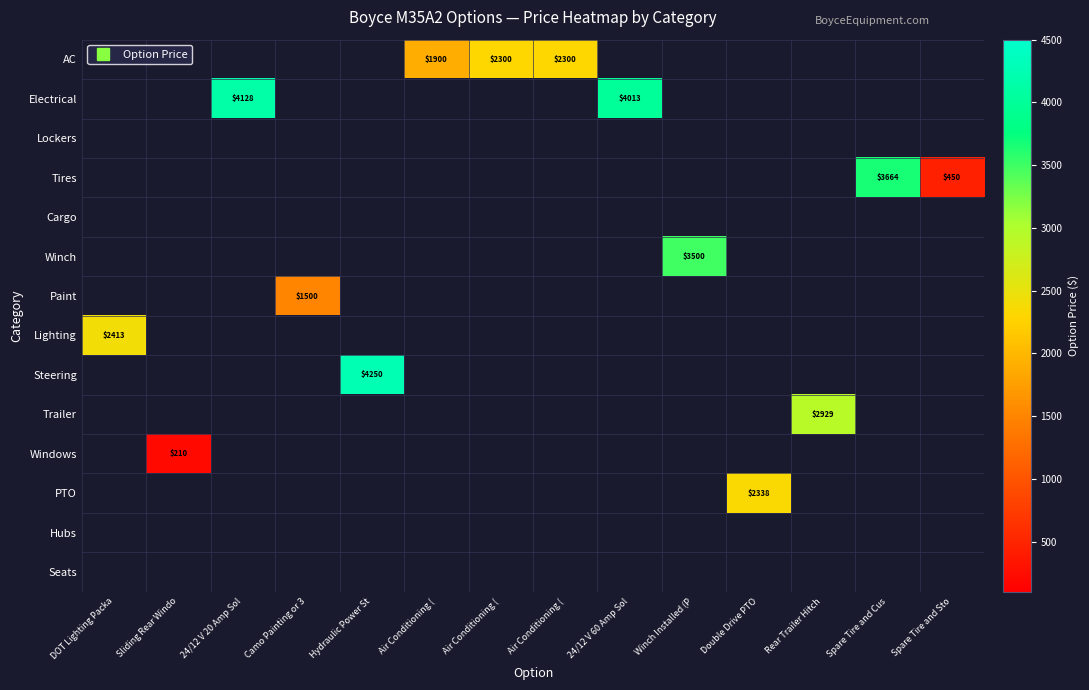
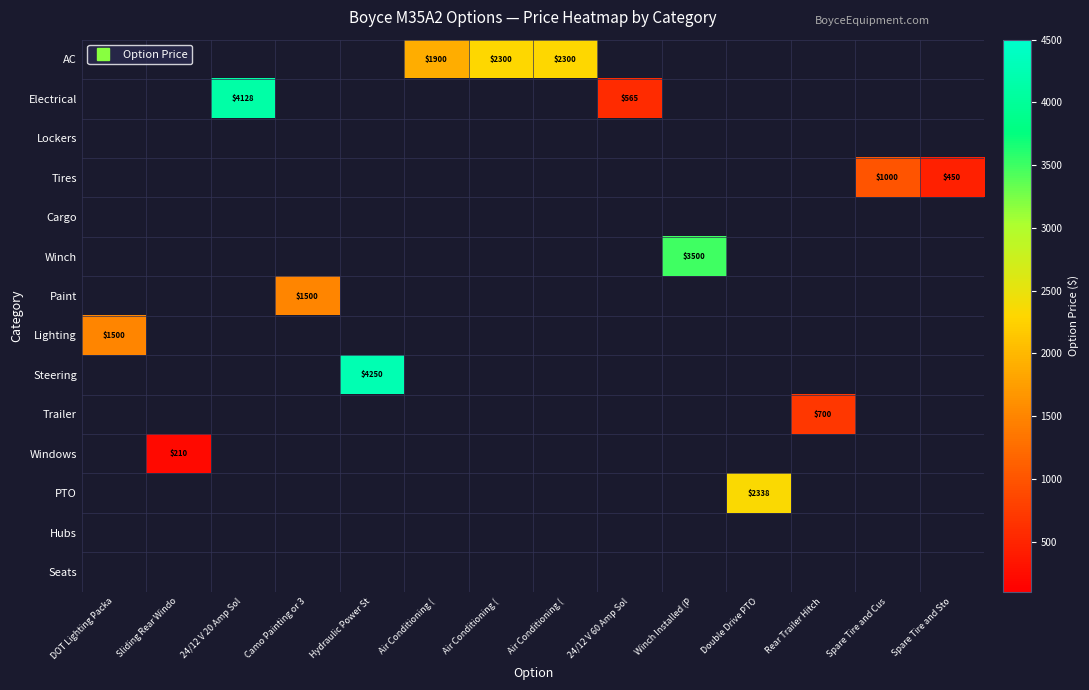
  {
    "Electrical": {
      "24/12 V 20 Amp Sol": "$4128",
-     "24/12 V 60 Amp Sol": "$4013"
+     "24/12 V 60 Amp Sol": "$565"
    },
    "Tires": {
-     "Spare Tire and Cus": "$3664",
+     "Spare Tire and Cus": "$1000",
      "Spare Tire and Sto": "$450"
    },
    "Winch": {
      "Winch Installed (P": "$3500"
    },
    "Paint": {
      "Camo Painting or 3": "$1500"
    },
    "Lighting": {
-     "DOT Lighting Packa": "$2413"
+     "DOT Lighting Packa": "$1500"
    },
    "Steering": {
      "Hydraulic Power St": "$4250"
    },
    "Trailer": {
-     "Rear Trailer Hitch": "$2929"
+     "Rear Trailer Hitch": "$700"
    },
    "Windows": {
      "Sliding Rear Windo": "$210"
    },
    "PTO": {
      "Double Drive PTO": "$2338"
    }
  }
